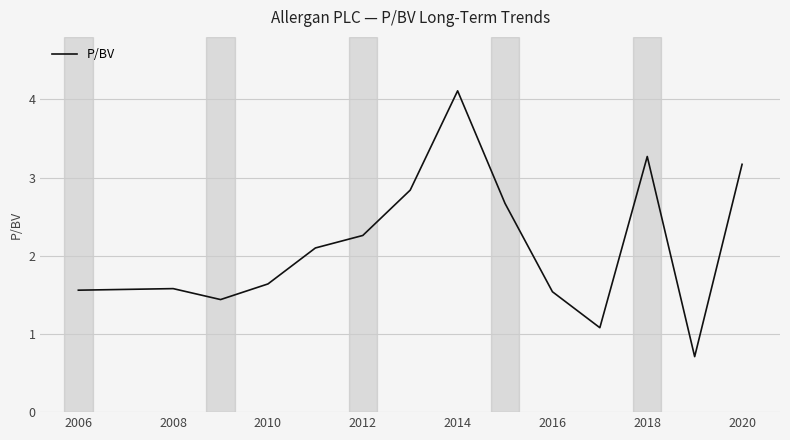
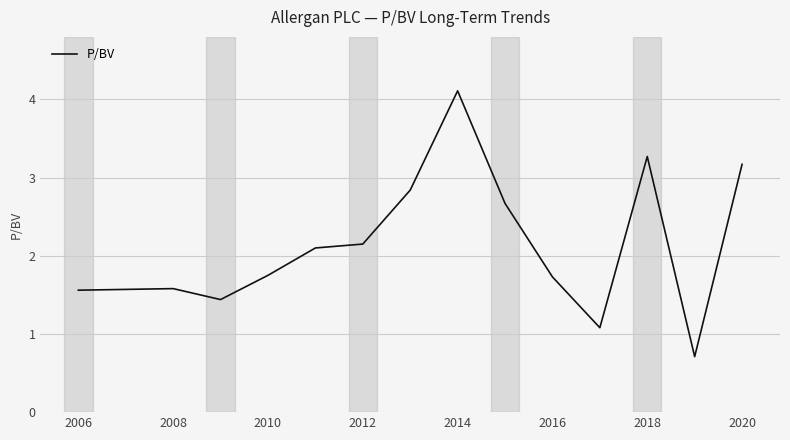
  {
    "2006": 1.6,
    "2008": 1.6,
-   "2010": 1.6,
-   "2012": 2.3,
+   "2010": 1.8,
+   "2012": 2.2,
    "2014": 4.1,
-   "2016": 1.5,
+   "2016": 1.7,
    "2018": 3.3,
    "2020": 3.2
  }
